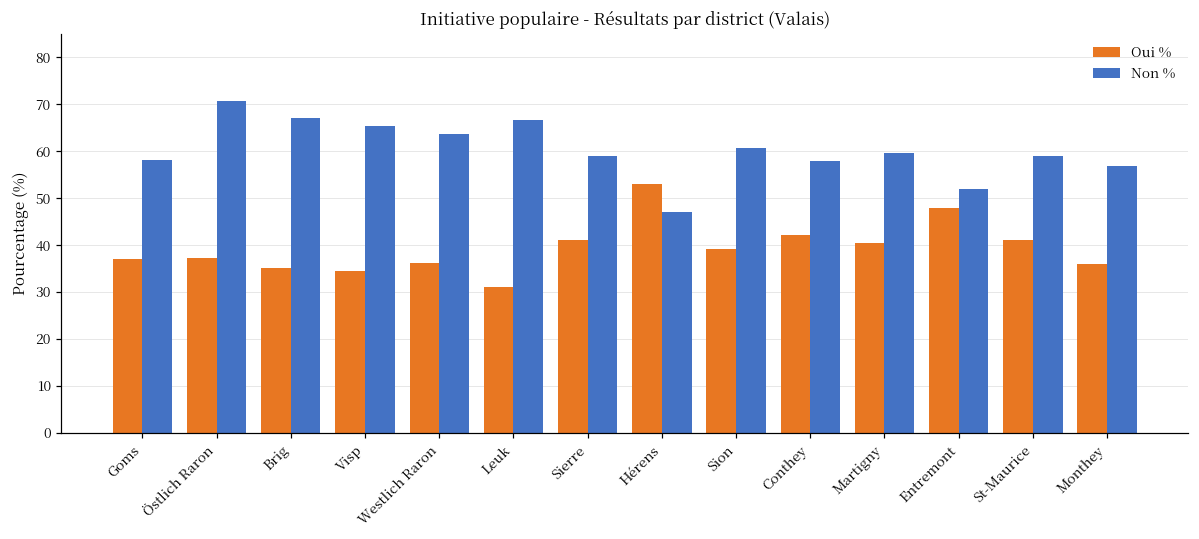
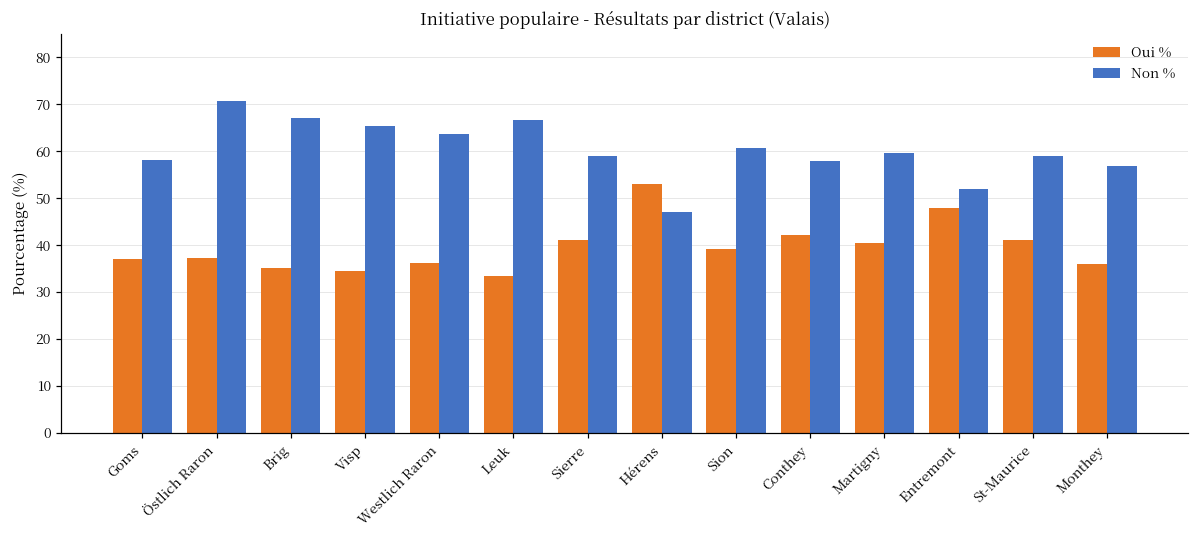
  {
    "Oui %": {
      "Goms": 37,
      "Östlich Raron": 37,
      "Brig": 35,
      "Visp": 35,
      "Westlich Raron": 36,
-     "Leuk": 31,
+     "Leuk": 33,
      "Sierre": 41,
      "Hérens": 53,
      "Sion": 39,
      "Conthey": 42,
      "Martigny": 40,
      "Entremont": 48,
      "St-Maurice": 41,
      "Monthey": 36
    },
    "Non %": {
      "Goms": 58,
      "Östlich Raron": 71,
      "Brig": 67,
      "Visp": 65,
      "Westlich Raron": 64,
      "Leuk": 67,
      "Sierre": 59,
      "Hérens": 47,
      "Sion": 61,
      "Conthey": 58,
      "Martigny": 60,
      "Entremont": 52,
      "St-Maurice": 59,
      "Monthey": 57
    }
  }
